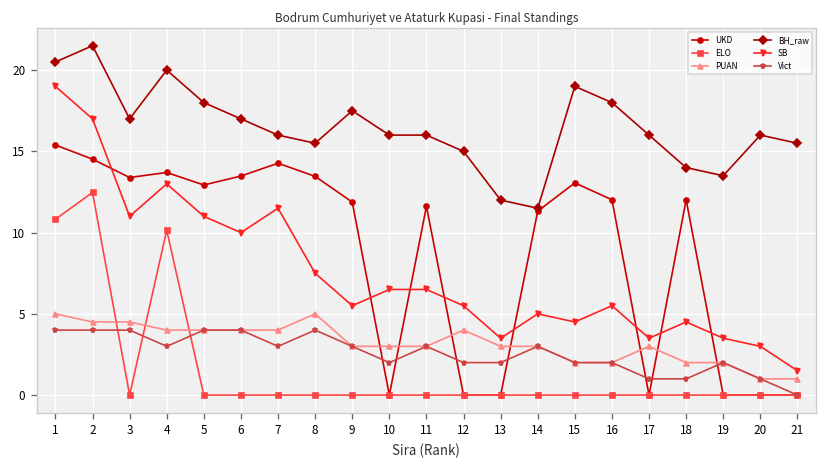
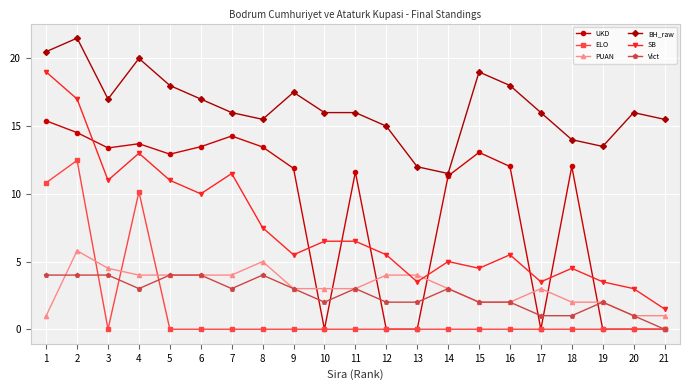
  {
    "PUAN": {
-     "1": 5,
-     "2": 4.5,
+     "1": 1,
+     "2": 5.8,
      "3": 4.5,
      "4": 4.0,
      "7": 4.0,
      "8": 5.0,
      "10": 3.0,
      "12": 4.0,
-     "13": 3,
+     "13": 4,
      "17": 3.0,
      "18": 2.0,
      "21": 1.0
    }
  }
